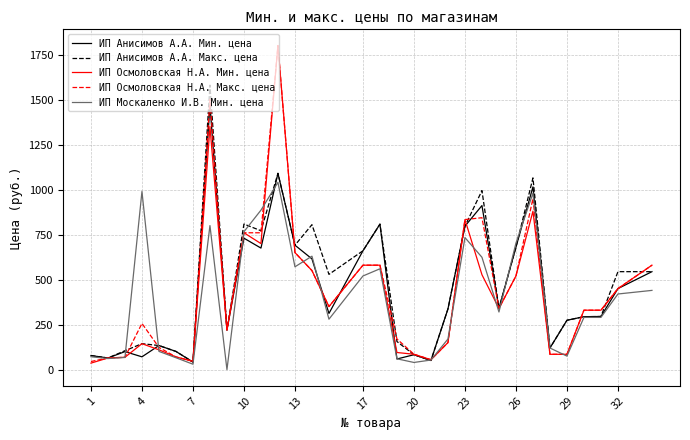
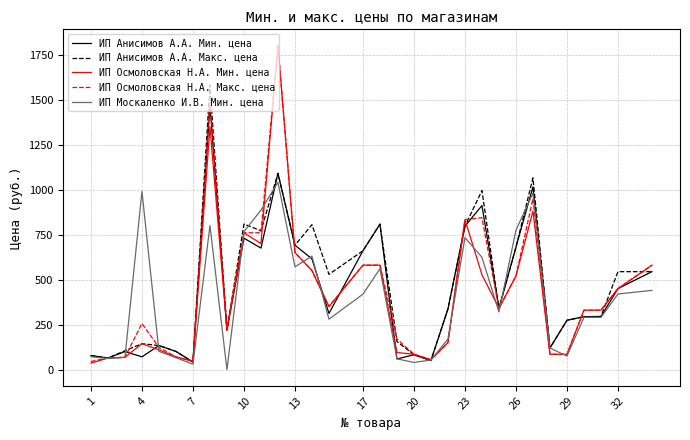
  {
    "ИП Москаленко И.В. Мин. цена": {
      "4": 990,
      "13": 570,
-     "17": 520,
+     "17": 420,
      "20": 40,
      "23": 730,
-     "26": 700,
+     "26": 770,
      "32": 420
    }
  }
